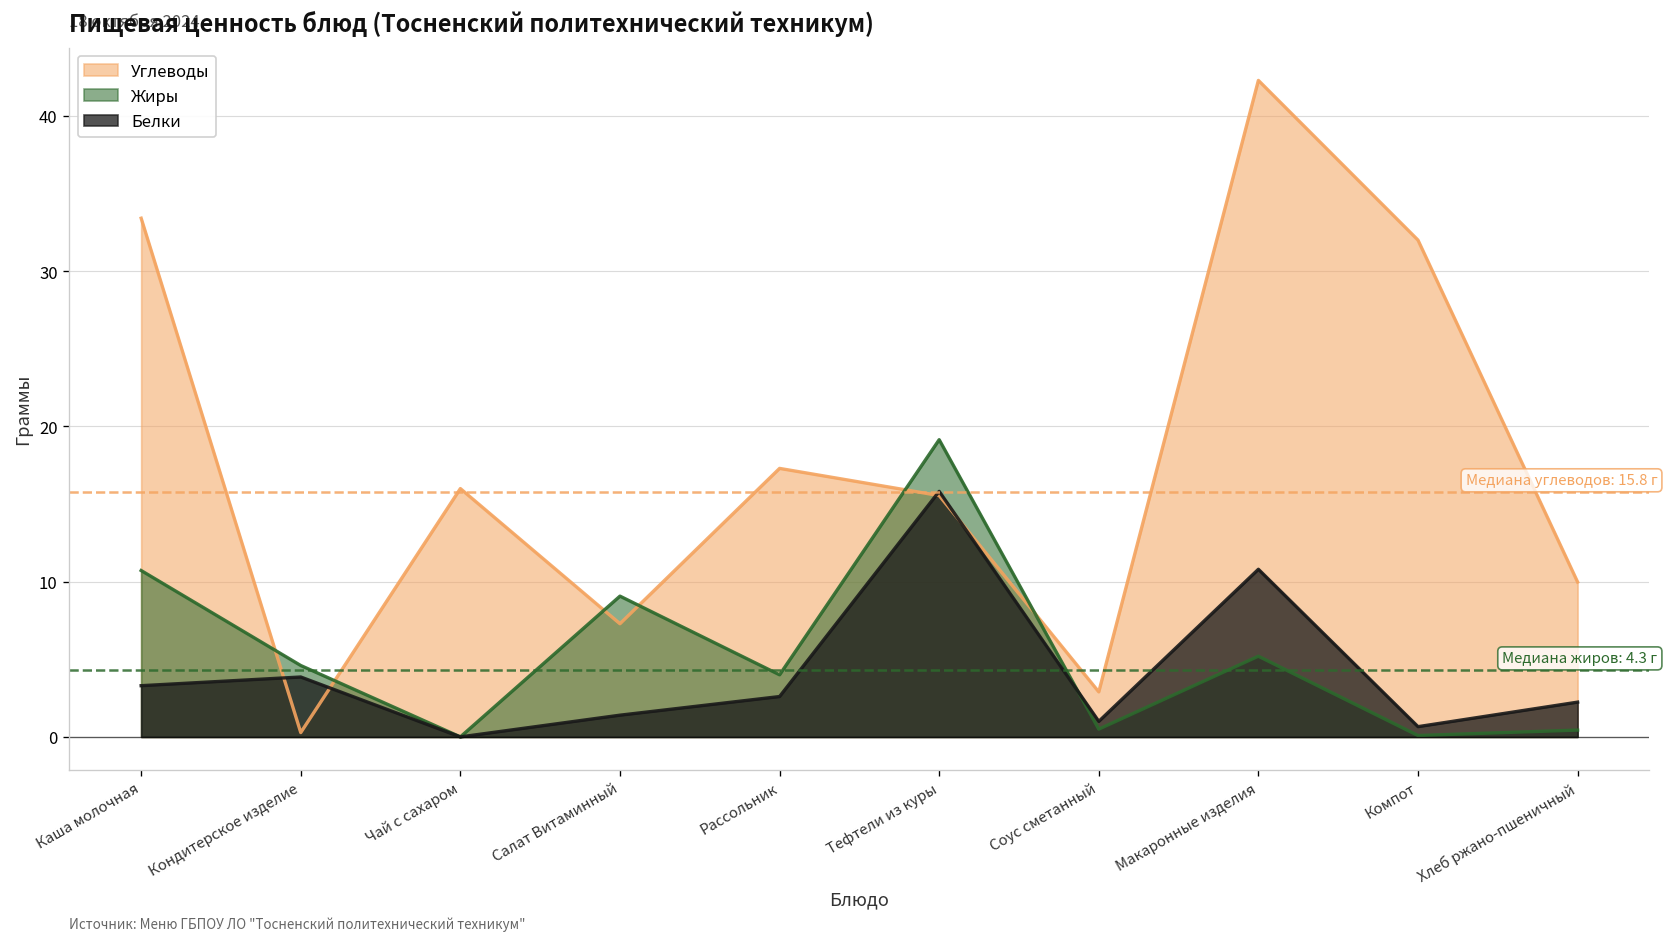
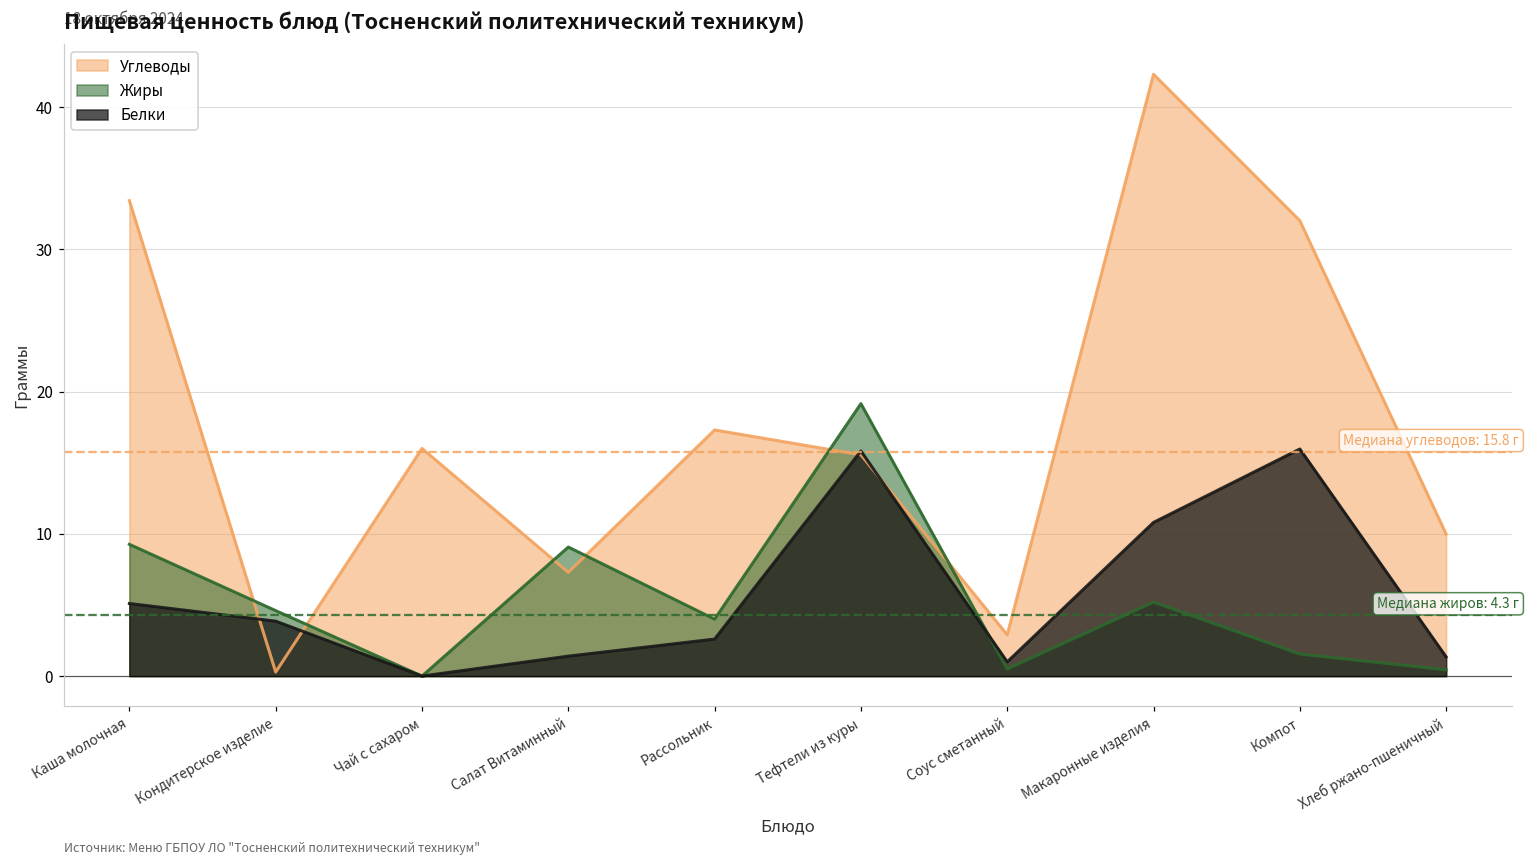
  {
    "Углеводы": {
      "Каша молочная": 33.4,
      "Кондитерское изделие": 0.3,
      "Чай с сахаром": 16.0,
      "Салат Витаминный": 7.3,
      "Рассольник": 17.3,
      "Тефтели из куры": 15.6,
      "Соус сметанный": 2.9,
      "Макаронные изделия": 42.3,
      "Компот": 32.0,
      "Хлеб ржано-пшеничный": 10.0
    },
    "Жиры": {
-     "Каша молочная": 10.7,
+     "Каша молочная": 9.3,
      "Кондитерское изделие": 4.6,
      "Салат Витаминный": 9.1,
      "Рассольник": 4.0,
      "Тефтели из куры": 19.2,
      "Соус сметанный": 0.5,
      "Макаронные изделия": 5.2,
-     "Компот": 0.1,
+     "Компот": 1.6,
      "Хлеб ржано-пшеничный": 0.4
    },
    "Белки": {
-     "Каша молочная": 3.3,
+     "Каша молочная": 5.1,
      "Кондитерское изделие": 3.9,
      "Салат Витаминный": 1.4,
      "Рассольник": 2.6,
      "Тефтели из куры": 15.8,
      "Соус сметанный": 1.0,
      "Макаронные изделия": 10.8,
-     "Компот": 0.7,
-     "Хлеб ржано-пшеничный": 2.2
+     "Компот": 16.0,
+     "Хлеб ржано-пшеничный": 1.4
    }
  }
